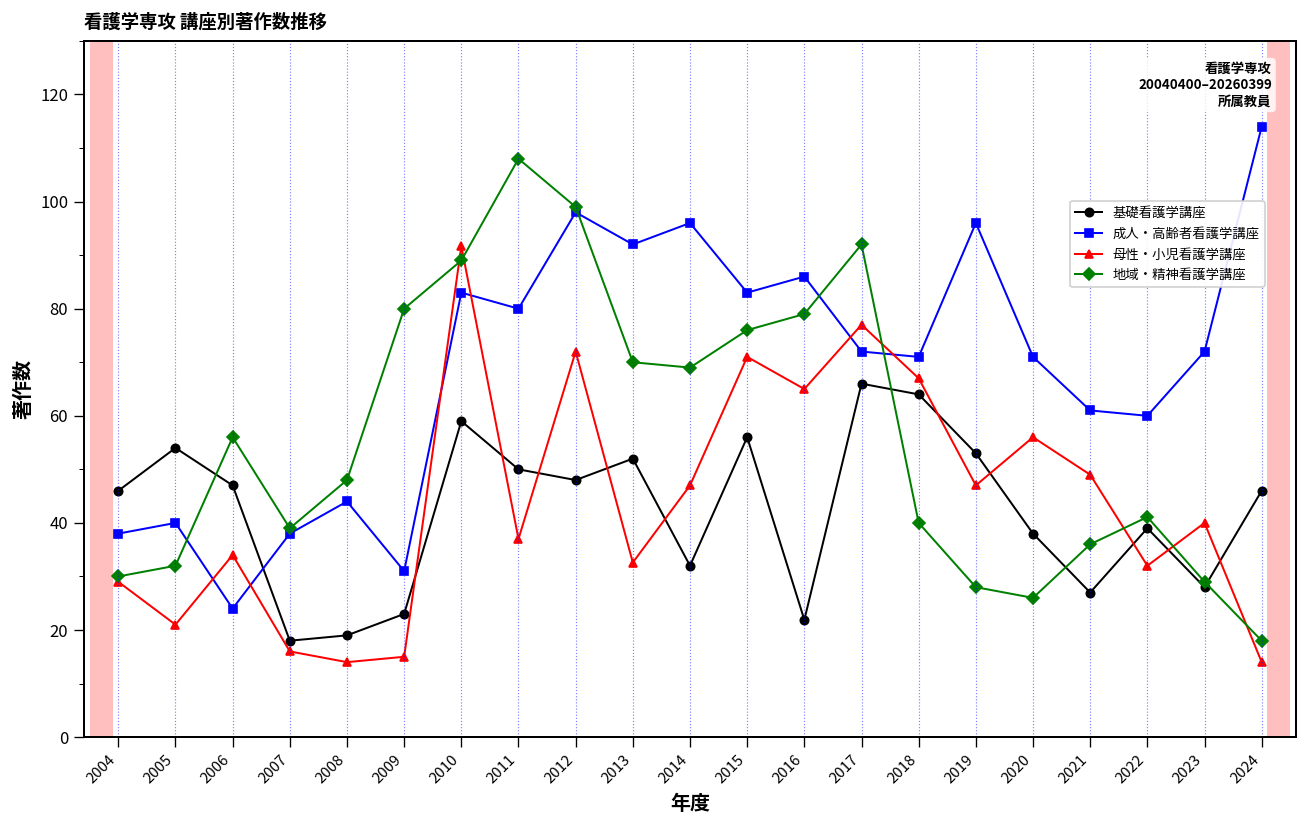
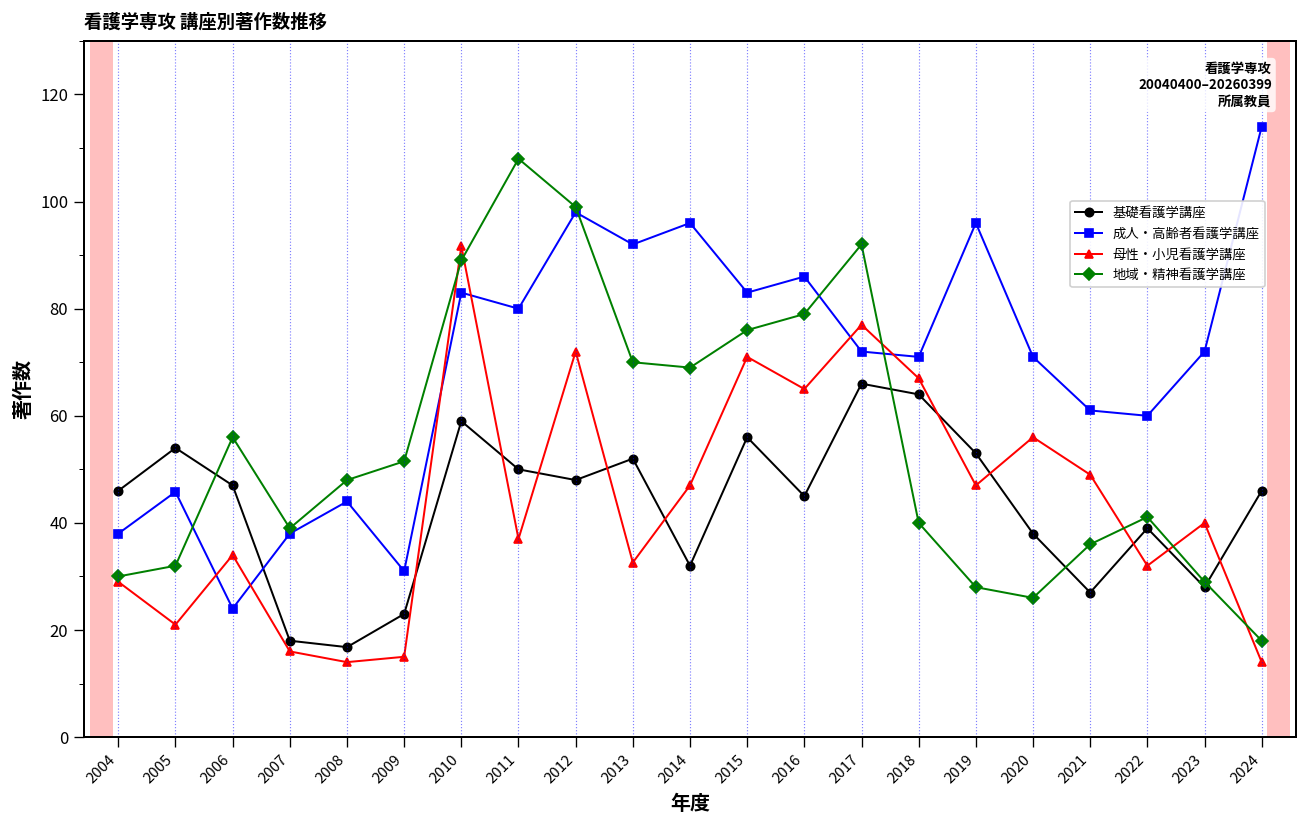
  {
    "基礎看護学講座": {
      "2004": 46,
      "2005": 54,
      "2006": 47,
      "2007": 18,
-     "2008": 19,
+     "2008": 17,
      "2009": 23,
      "2010": 59,
      "2011": 50,
      "2012": 48,
      "2013": 52,
      "2014": 32,
      "2015": 56,
-     "2016": 22,
+     "2016": 45,
      "2017": 66,
      "2018": 64,
      "2019": 53,
      "2020": 38,
      "2021": 27,
      "2022": 39,
      "2023": 28,
      "2024": 46
    },
    "成人・高齢者看護学講座": {
      "2004": 38,
-     "2005": 40,
+     "2005": 46,
      "2006": 24,
      "2007": 38,
      "2008": 44,
      "2009": 31,
      "2010": 83,
      "2011": 80,
      "2012": 98,
      "2013": 92,
      "2014": 96,
      "2015": 83,
      "2016": 86,
      "2017": 72,
      "2018": 71,
      "2019": 96,
      "2020": 71,
      "2021": 61,
      "2022": 60,
      "2023": 72
    },
    "母性・小児看護学講座": {
      "2004": 29,
      "2005": 21,
      "2006": 34,
      "2007": 16,
      "2008": 14,
      "2009": 15,
      "2010": 92,
      "2011": 37,
      "2012": 72,
      "2013": 33,
      "2014": 47,
      "2015": 71,
      "2016": 65,
      "2017": 77,
      "2018": 67,
      "2019": 47,
      "2020": 56,
      "2021": 49,
      "2022": 32,
      "2023": 40,
      "2024": 14
    },
    "地域・精神看護学講座": {
      "2004": 30,
      "2005": 32,
      "2006": 56,
      "2007": 39,
      "2008": 48,
-     "2009": 80,
+     "2009": 52,
      "2010": 89,
      "2011": 108,
      "2012": 99,
      "2013": 70,
      "2014": 69,
      "2015": 76,
      "2016": 79,
      "2017": 92,
      "2018": 40,
      "2019": 28,
      "2020": 26,
      "2021": 36,
      "2022": 41,
      "2023": 29,
      "2024": 18
    }
  }
